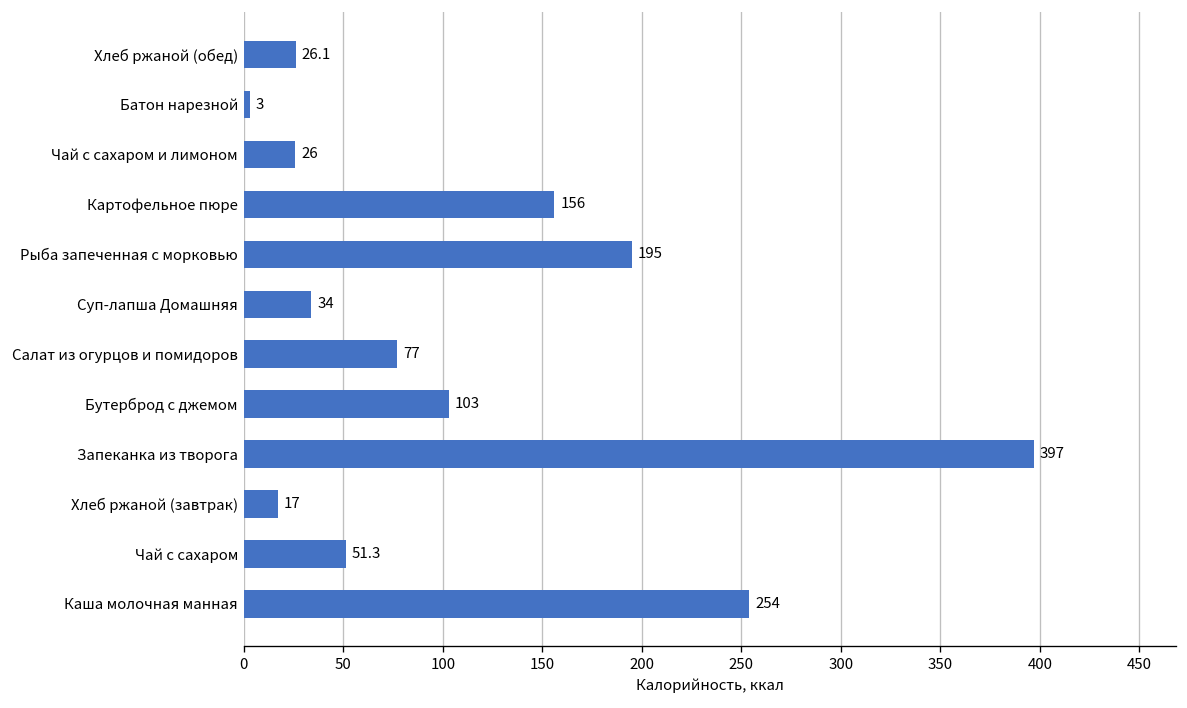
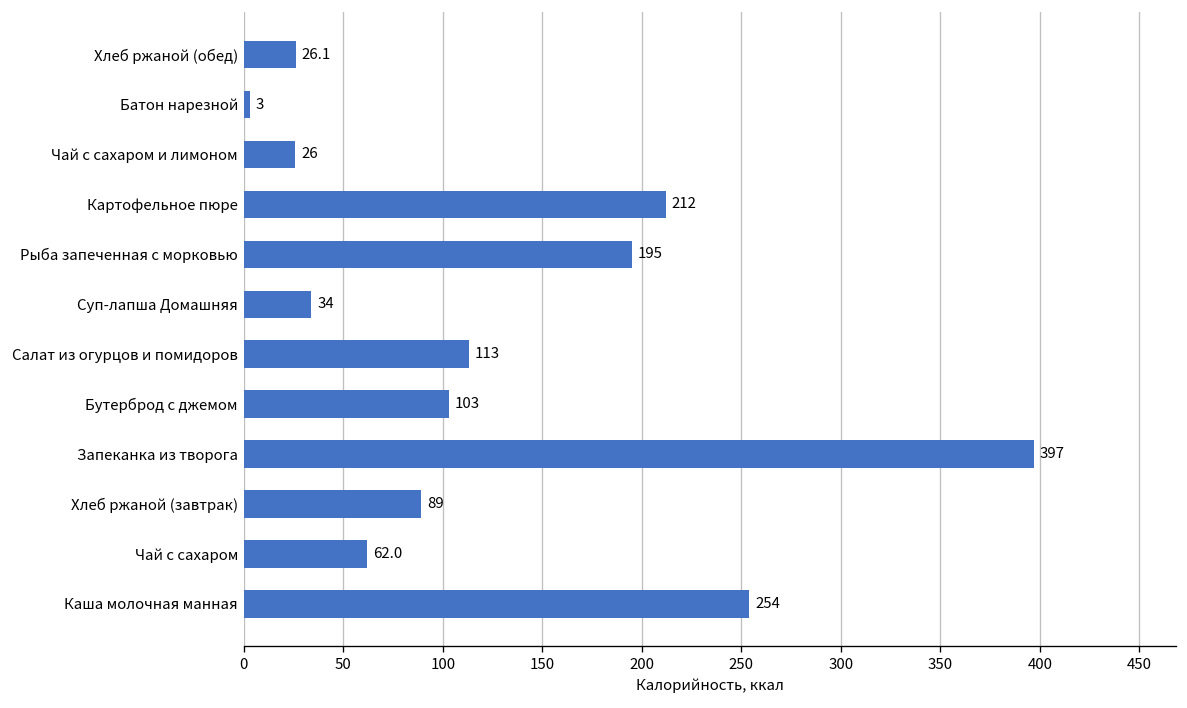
  {
    "Хлеб ржаной (обед)": 26.1,
    "Батон нарезной": 3,
    "Чай с сахаром и лимоном": 26,
-   "Картофельное пюре": 156,
+   "Картофельное пюре": 212,
    "Рыба запеченная с морковью": 195,
    "Суп-лапша Домашняя": 34,
-   "Салат из огурцов и помидоров": 77,
+   "Салат из огурцов и помидоров": 113,
    "Бутерброд с джемом": 103,
    "Запеканка из творога": 397,
-   "Хлеб ржаной (завтрак)": 17,
-   "Чай с сахаром": 51.3,
+   "Хлеб ржаной (завтрак)": 89,
+   "Чай с сахаром": 62.0,
    "Каша молочная манная": 254
  }
